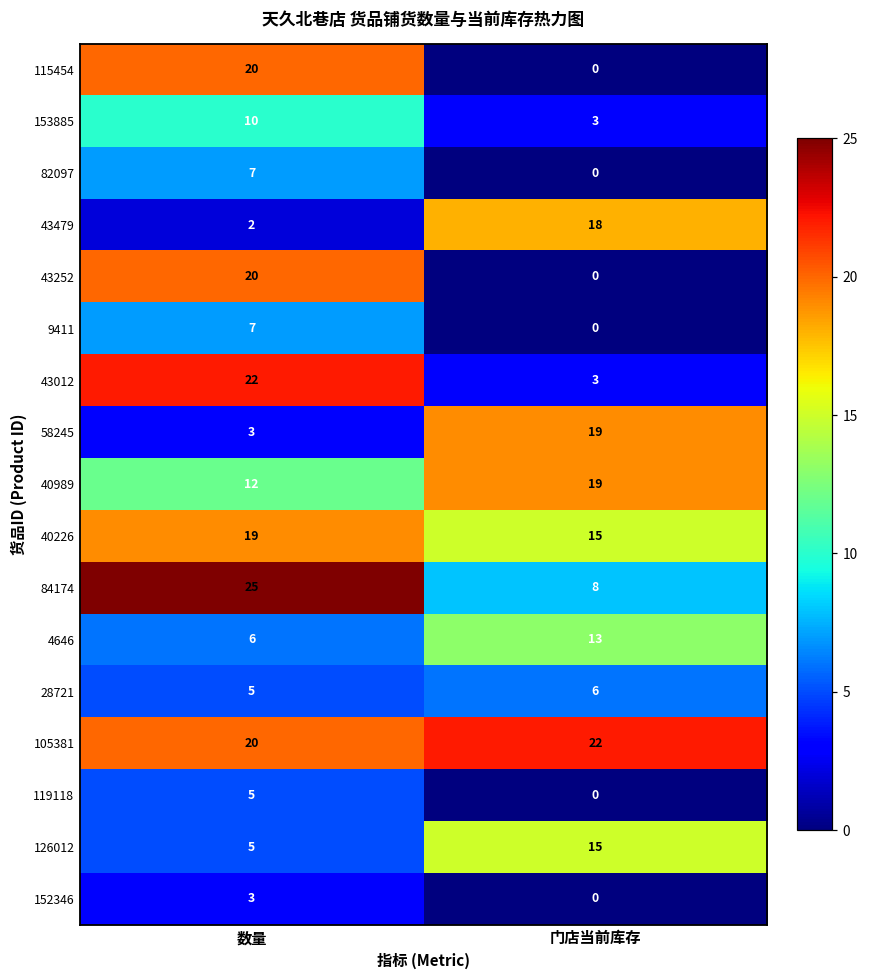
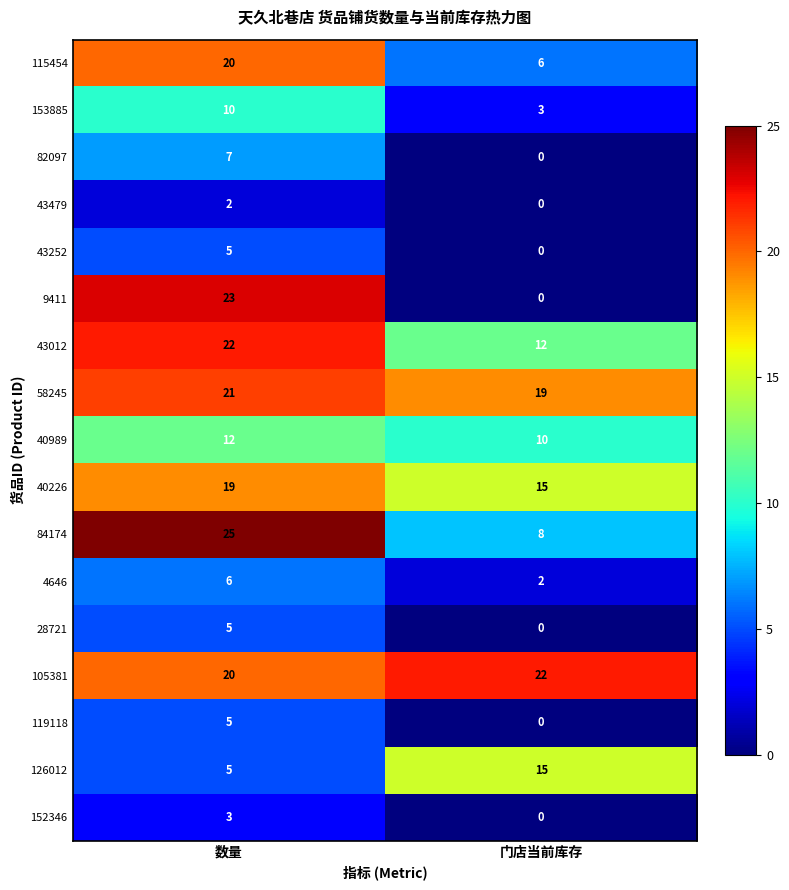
  {
    "115454": {
      "数量": 20,
-     "门店当前库存": 0
+     "门店当前库存": 6
    },
    "153885": {
      "数量": 10,
      "门店当前库存": 3
    },
    "82097": {
      "数量": 7,
      "门店当前库存": 0
    },
    "43479": {
      "数量": 2,
-     "门店当前库存": 18
+     "门店当前库存": 0
    },
    "43252": {
-     "数量": 20,
+     "数量": 5,
      "门店当前库存": 0
    },
    "9411": {
-     "数量": 7,
+     "数量": 23,
      "门店当前库存": 0
    },
    "43012": {
      "数量": 22,
-     "门店当前库存": 3
+     "门店当前库存": 12
    },
    "58245": {
-     "数量": 3,
+     "数量": 21,
      "门店当前库存": 19
    },
    "40989": {
      "数量": 12,
-     "门店当前库存": 19
+     "门店当前库存": 10
    },
    "40226": {
      "数量": 19,
      "门店当前库存": 15
    },
    "84174": {
      "数量": 25,
      "门店当前库存": 8
    },
    "4646": {
      "数量": 6,
-     "门店当前库存": 13
+     "门店当前库存": 2
    },
    "28721": {
      "数量": 5,
-     "门店当前库存": 6
+     "门店当前库存": 0
    },
    "105381": {
      "数量": 20,
      "门店当前库存": 22
    },
    "119118": {
      "数量": 5,
      "门店当前库存": 0
    },
    "126012": {
      "数量": 5,
      "门店当前库存": 15
    },
    "152346": {
      "数量": 3,
      "门店当前库存": 0
    }
  }
